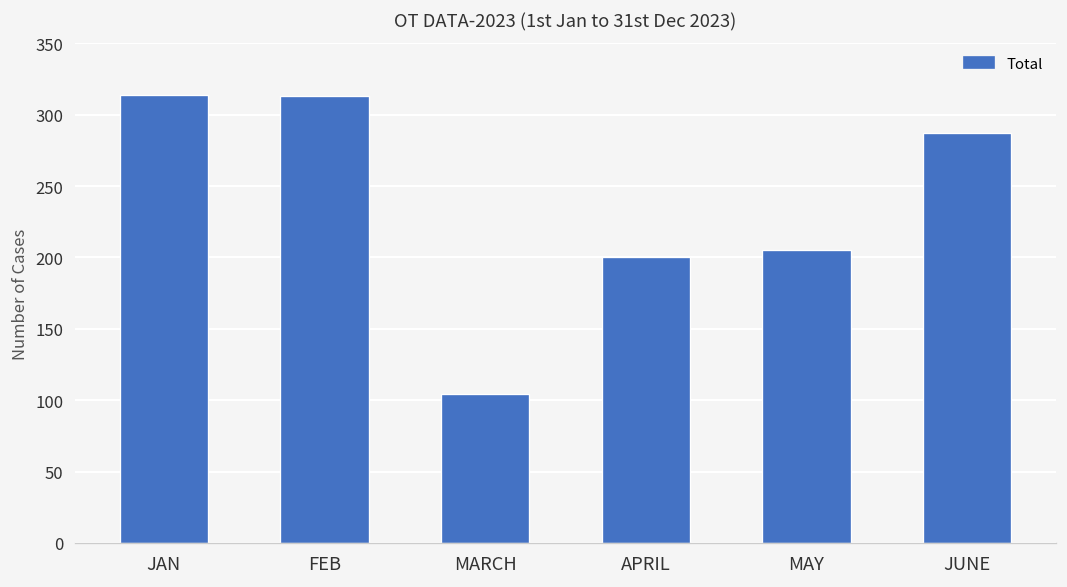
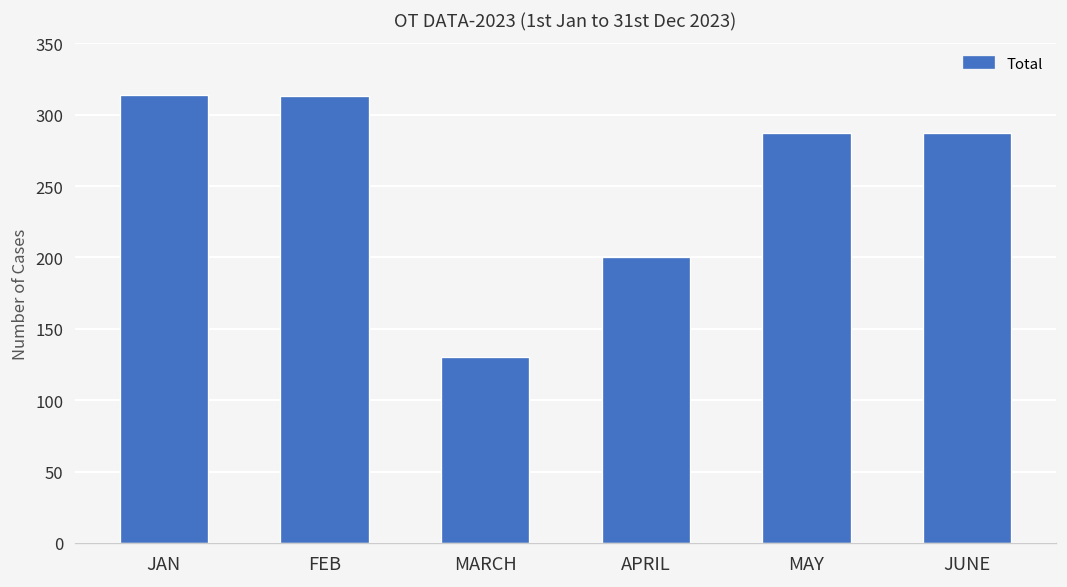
  {
    "JAN": 314,
    "FEB": 313,
-   "MARCH": 104,
+   "MARCH": 130,
    "APRIL": 200,
-   "MAY": 205,
+   "MAY": 287,
    "JUNE": 287
  }
